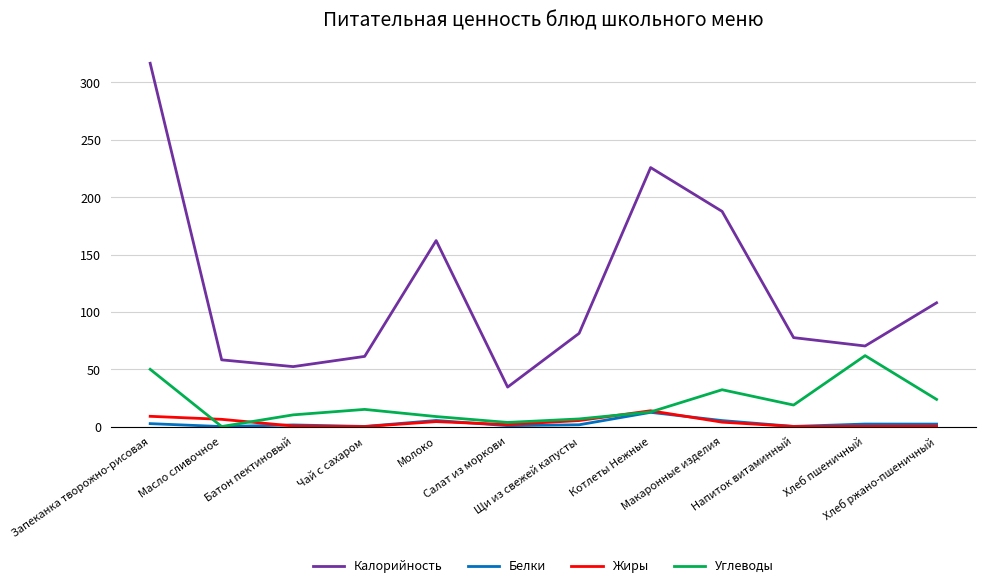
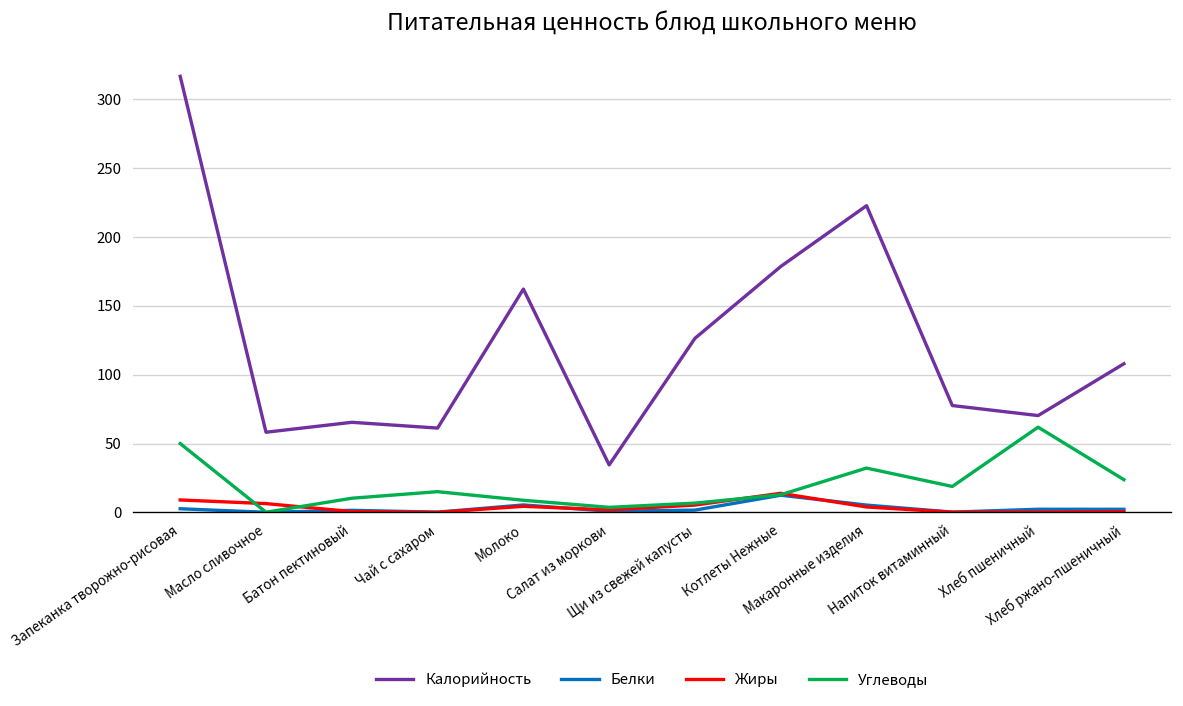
  {
    "Калорийность": {
      "Запеканка творожно-рисовая": 317,
      "Масло сливочное": 58,
-     "Батон пектиновый": 52,
+     "Батон пектиновый": 65,
      "Чай с сахаром": 61,
      "Молоко": 162,
      "Салат из моркови": 34,
-     "Щи из свежей капусты": 81,
-     "Котлеты Нежные": 226,
-     "Макаронные изделия": 188,
+     "Щи из свежей капусты": 126,
+     "Котлеты Нежные": 179,
+     "Макаронные изделия": 223,
      "Напиток витаминный": 78,
      "Хлеб пшеничный": 70,
      "Хлеб ржано-пшеничный": 108
    },
    "Белки": {
      "Запеканка творожно-рисовая": 3,
      "Щи из свежей капусты": 2
    },
    "Жиры": {
      "Запеканка творожно-рисовая": 9,
      "Масло сливочное": 6
    },
    "Углеводы": {
      "Запеканка творожно-рисовая": 50,
      "Батон пектиновый": 10,
      "Чай с сахаром": 15,
      "Молоко": 9,
      "Макаронные изделия": 32,
      "Напиток витаминный": 19,
      "Хлеб пшеничный": 62,
      "Хлеб ржано-пшеничный": 24
    }
  }
